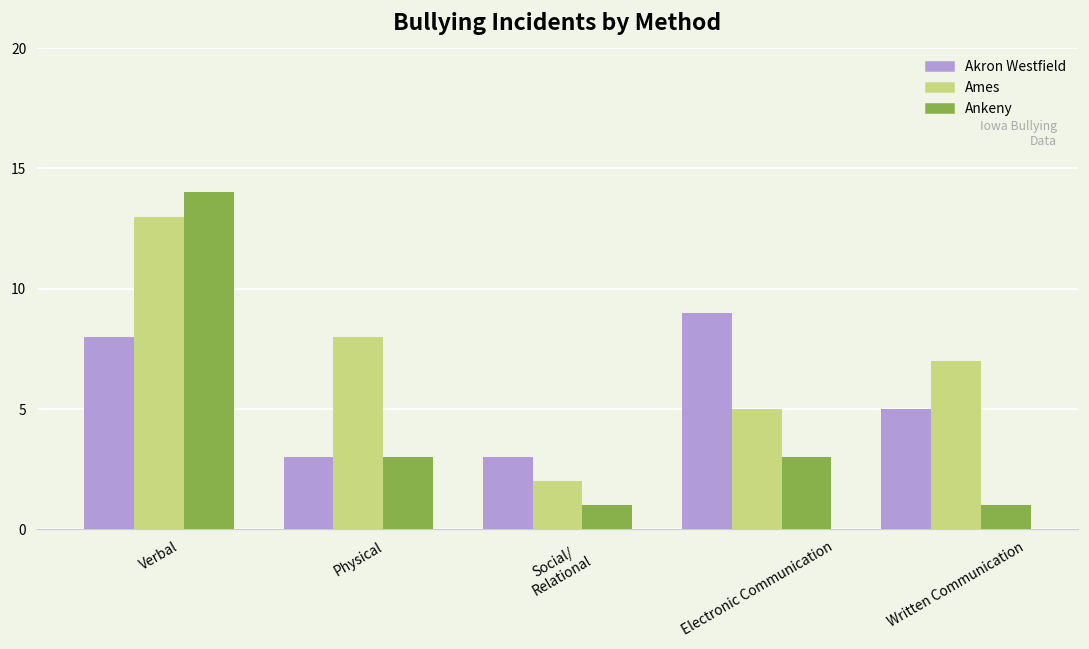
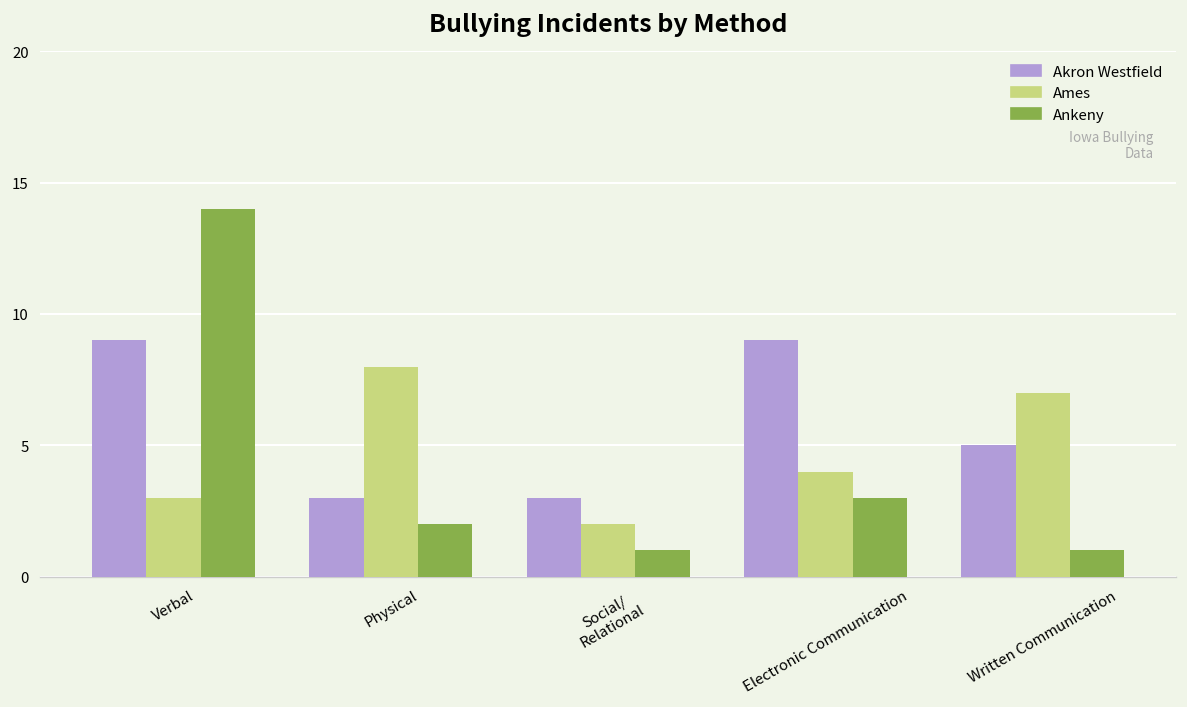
  {
    "Akron Westfield": {
-     "Verbal": 8,
+     "Verbal": 9,
      "Physical": 3,
      "Social/ Relational": 3,
      "Electronic Communication": 9,
      "Written Communication": 5
    },
    "Ames": {
-     "Verbal": 13,
+     "Verbal": 3,
      "Physical": 8,
      "Social/ Relational": 2,
-     "Electronic Communication": 5,
+     "Electronic Communication": 4,
      "Written Communication": 7
    },
    "Ankeny": {
      "Verbal": 14,
-     "Physical": 3,
+     "Physical": 2,
      "Social/ Relational": 1,
      "Electronic Communication": 3,
      "Written Communication": 1
    }
  }
